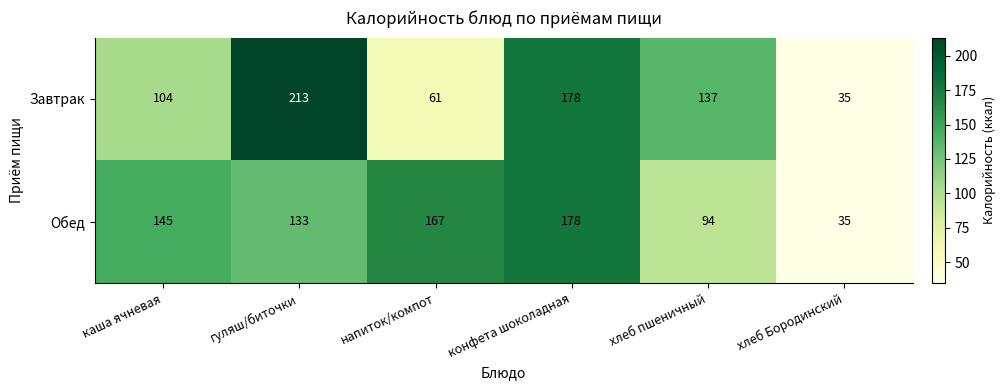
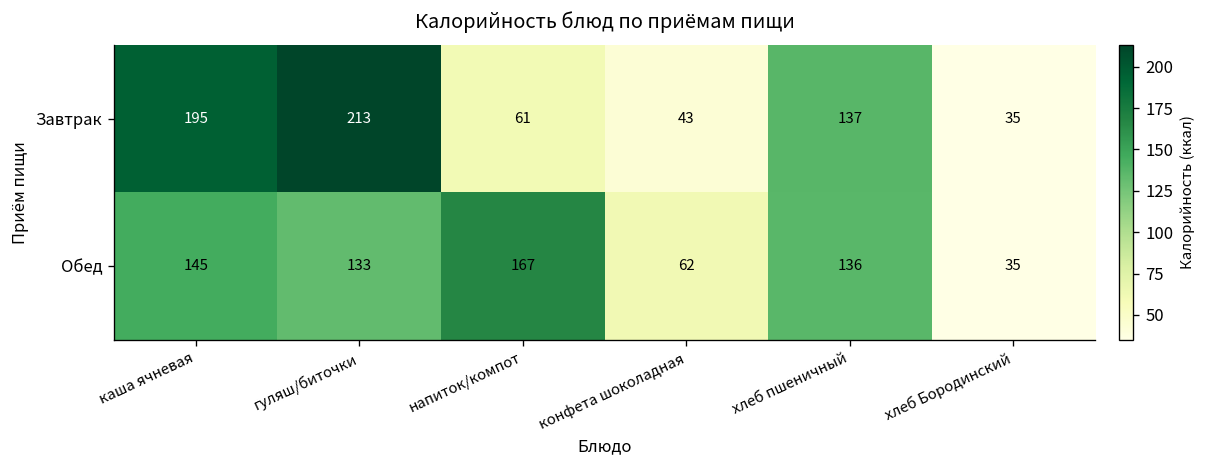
  {
    "Завтрак": {
-     "каша ячневая": 104,
+     "каша ячневая": 195,
      "гуляш/биточки": 213,
      "напиток/компот": 61,
-     "конфета шоколадная": 178,
+     "конфета шоколадная": 43,
      "хлеб пшеничный": 137,
      "хлеб Бородинский": 35
    },
    "Обед": {
      "каша ячневая": 145,
      "гуляш/биточки": 133,
      "напиток/компот": 167,
-     "конфета шоколадная": 178,
-     "хлеб пшеничный": 94,
+     "конфета шоколадная": 62,
+     "хлеб пшеничный": 136,
      "хлеб Бородинский": 35
    }
  }
